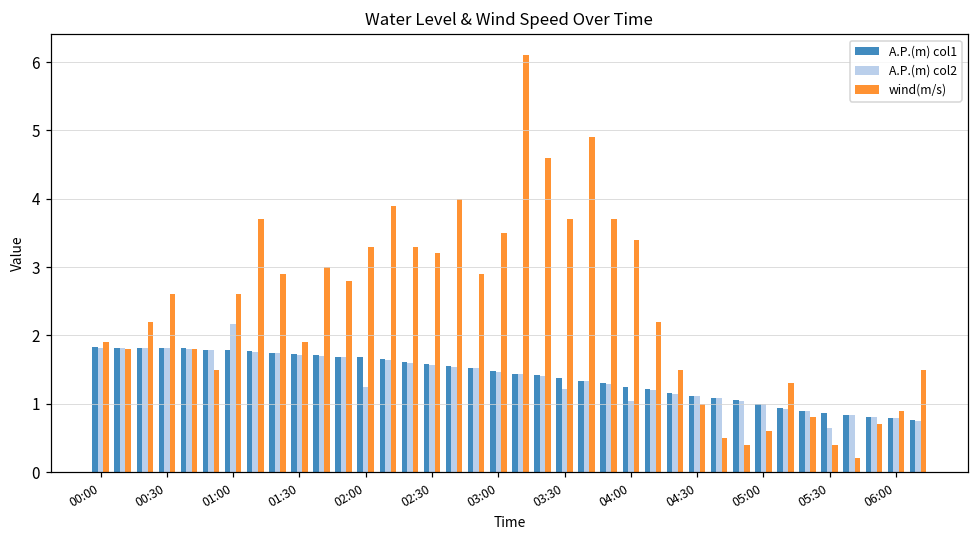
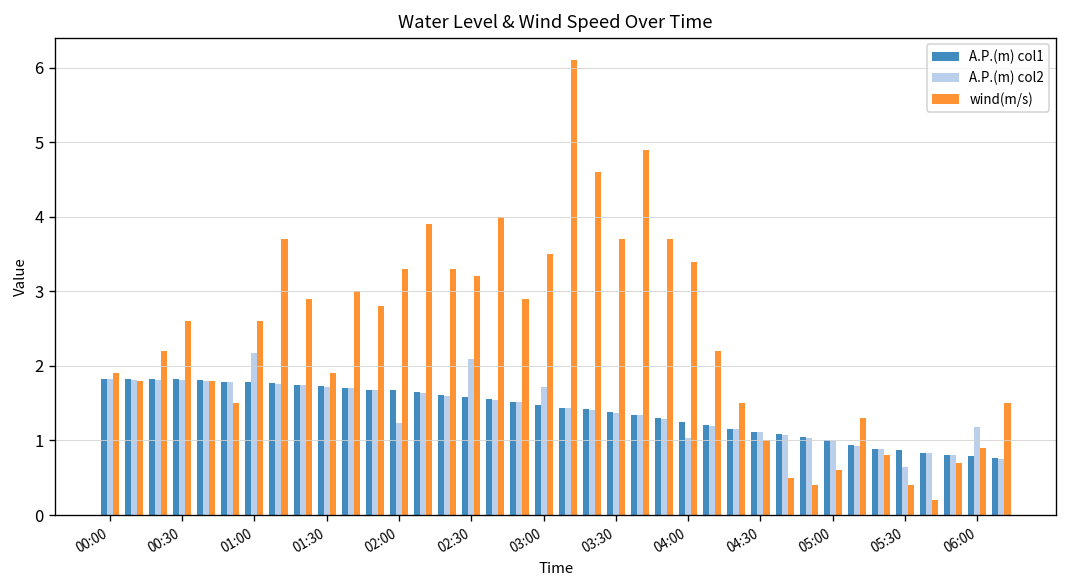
  {
    "A.P.(m) col2": {
      "00:00": 1.8,
      "00:30": 1.8,
      "01:00": 2.2,
      "01:30": 1.7,
      "02:00": 1.2,
-     "02:30": 1.6,
-     "03:00": 1.5,
-     "03:30": 1.2,
+     "02:30": 2.1,
+     "03:00": 1.7,
+     "03:30": 1.4,
      "04:00": 1.0,
      "04:30": 1.1,
      "05:00": 1.0,
      "05:30": 0.7,
-     "06:00": 0.8
+     "06:00": 1.2
    }
  }
